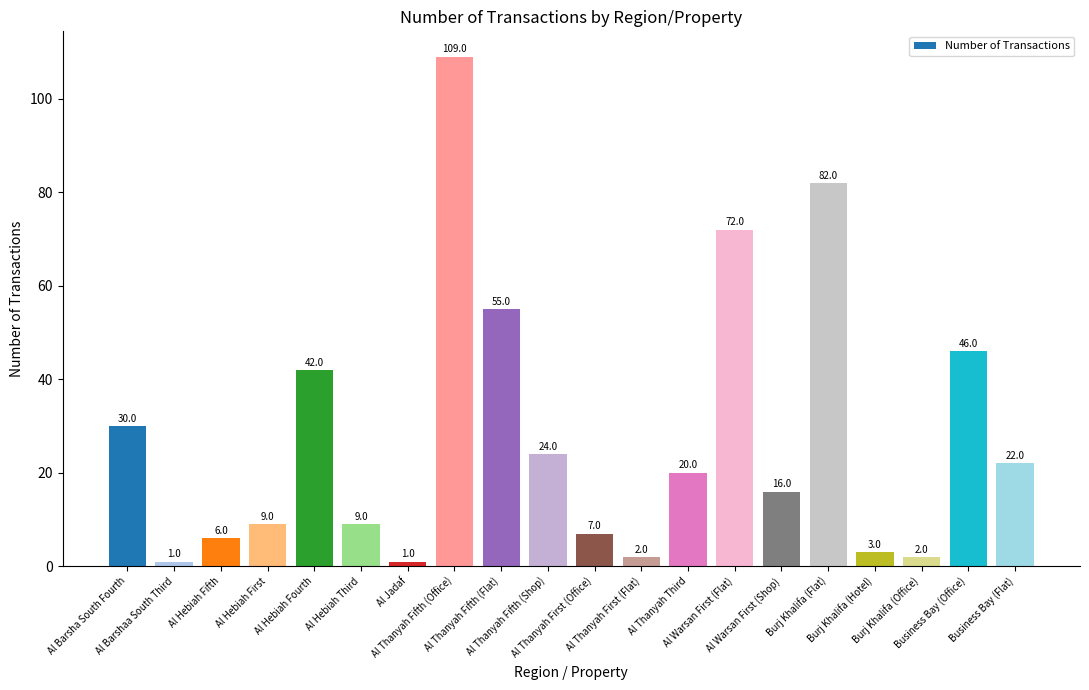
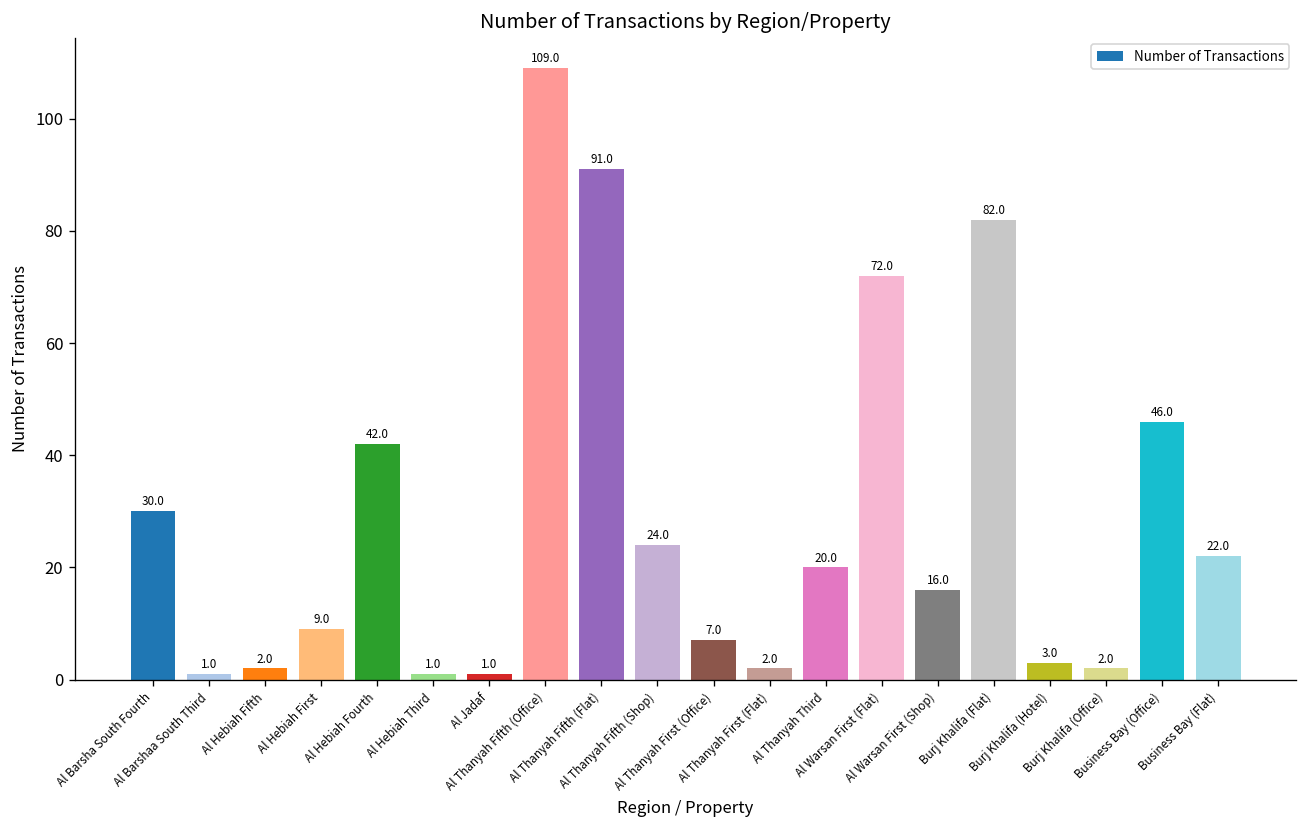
  {
    "Al Barsha South Fourth": 30.0,
    "Al Barshaa South Third": 1.0,
-   "Al Hebiah Fifth": 6.0,
+   "Al Hebiah Fifth": 2.0,
    "Al Hebiah First": 9.0,
    "Al Hebiah Fourth": 42.0,
-   "Al Hebiah Third": 9.0,
+   "Al Hebiah Third": 1.0,
    "Al Jadaf": 1.0,
    "Al Thanyah Fifth (Office)": 109.0,
-   "Al Thanyah Fifth (Flat)": 55.0,
+   "Al Thanyah Fifth (Flat)": 91.0,
    "Al Thanyah Fifth (Shop)": 24.0,
    "Al Thanyah First (Office)": 7.0,
    "Al Thanyah First (Flat)": 2.0,
    "Al Thanyah Third": 20.0,
    "Al Warsan First (Flat)": 72.0,
    "Al Warsan First (Shop)": 16.0,
    "Burj Khalifa (Flat)": 82.0,
    "Burj Khalifa (Hotel)": 3.0,
    "Burj Khalifa (Office)": 2.0,
    "Business Bay (Office)": 46.0,
    "Business Bay (Flat)": 22.0
  }
